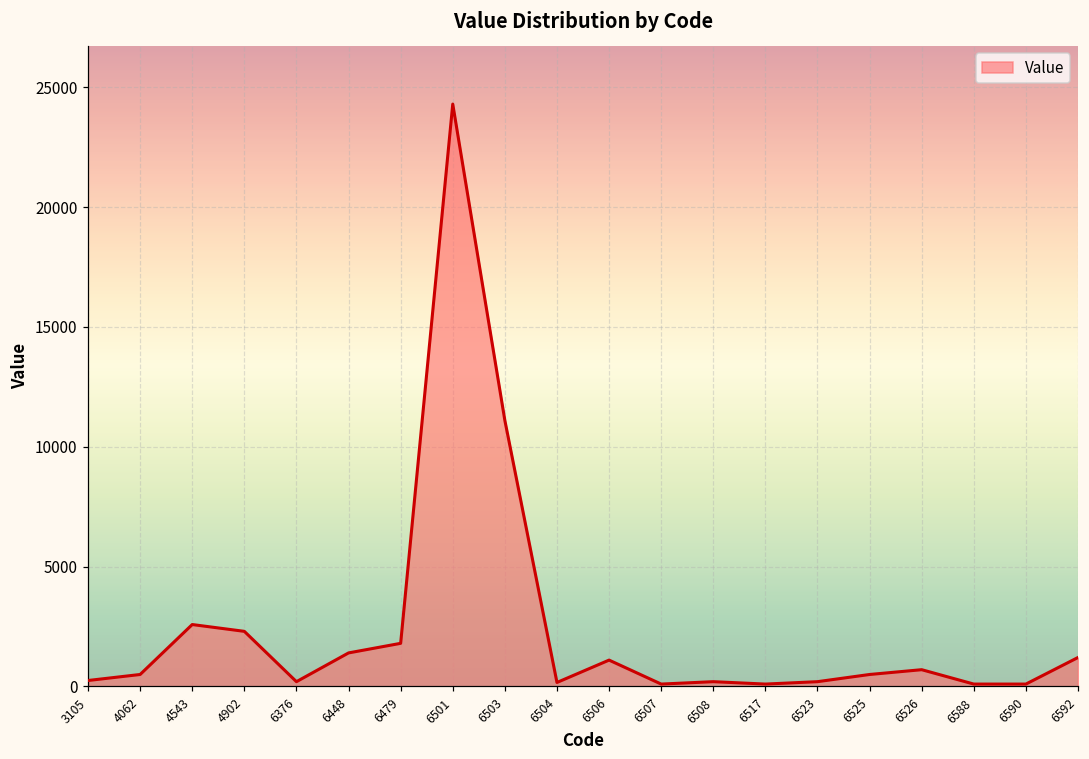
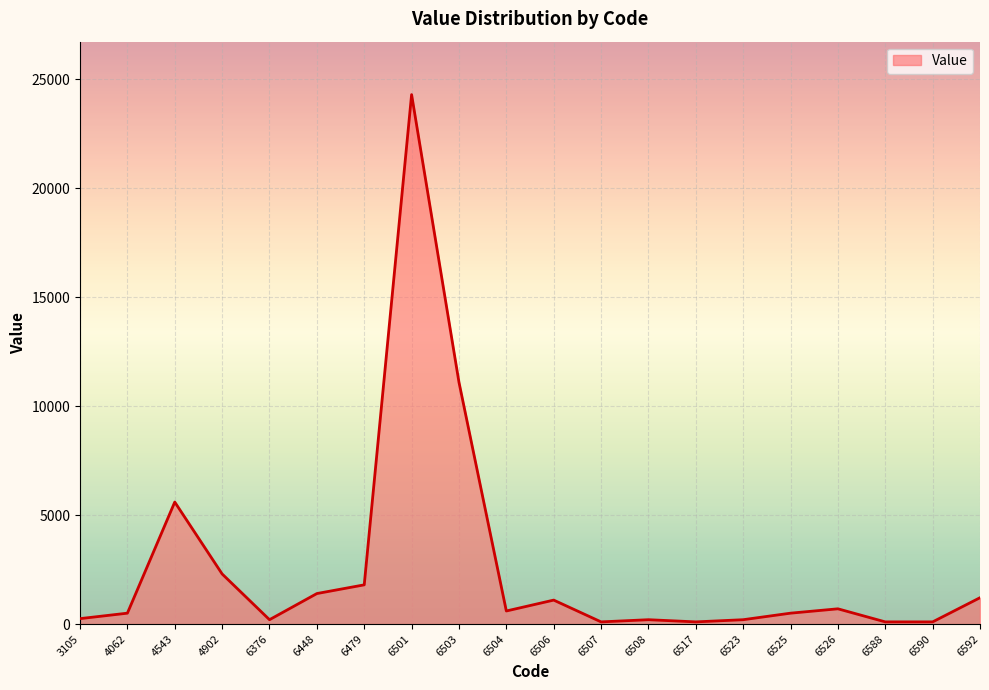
  {
    "3105": 200,
    "4062": 500,
-   "4543": 2600,
+   "4543": 5600,
    "4902": 2300,
    "6376": 200,
    "6448": 1400,
    "6479": 1800,
    "6501": 24300,
    "6503": 11100,
-   "6504": 200,
+   "6504": 600,
    "6506": 1100,
    "6507": 100,
    "6508": 200,
    "6517": 100,
    "6523": 200,
    "6525": 500,
    "6526": 700,
    "6588": 100,
    "6590": 100,
    "6592": 1200
  }
